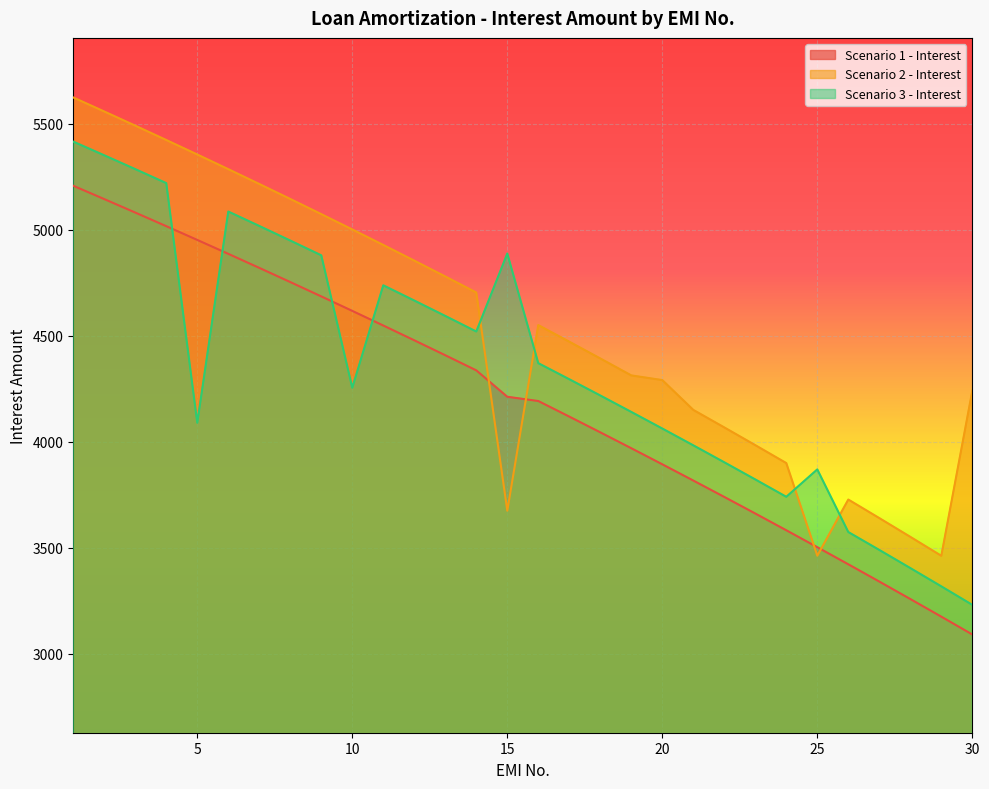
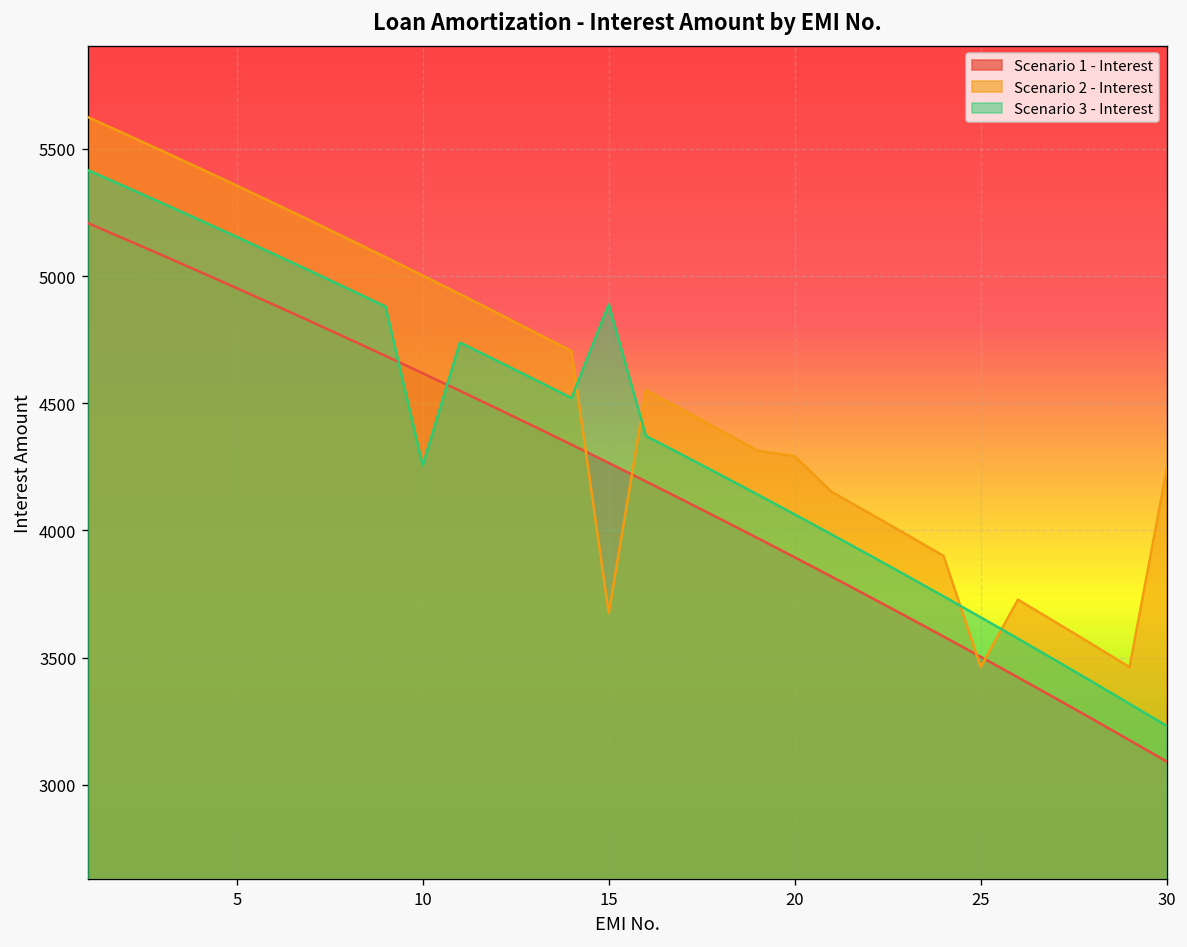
  {
    "Scenario 1 - Interest": {
      "5": 4950,
      "10": 4620,
-     "15": 4210,
+     "15": 4270,
      "20": 3890,
      "25": 3500,
      "30": 3090
    },
    "Scenario 2 - Interest": {
      "5": 5360,
      "10": 5000,
      "15": 3670,
      "20": 4290,
      "25": 3460,
      "30": 4240
    },
    "Scenario 3 - Interest": {
-     "5": 4090,
+     "5": 5150,
      "10": 4260,
      "15": 4890,
      "20": 4060,
-     "25": 3870,
+     "25": 3660,
      "30": 3230
    }
  }
